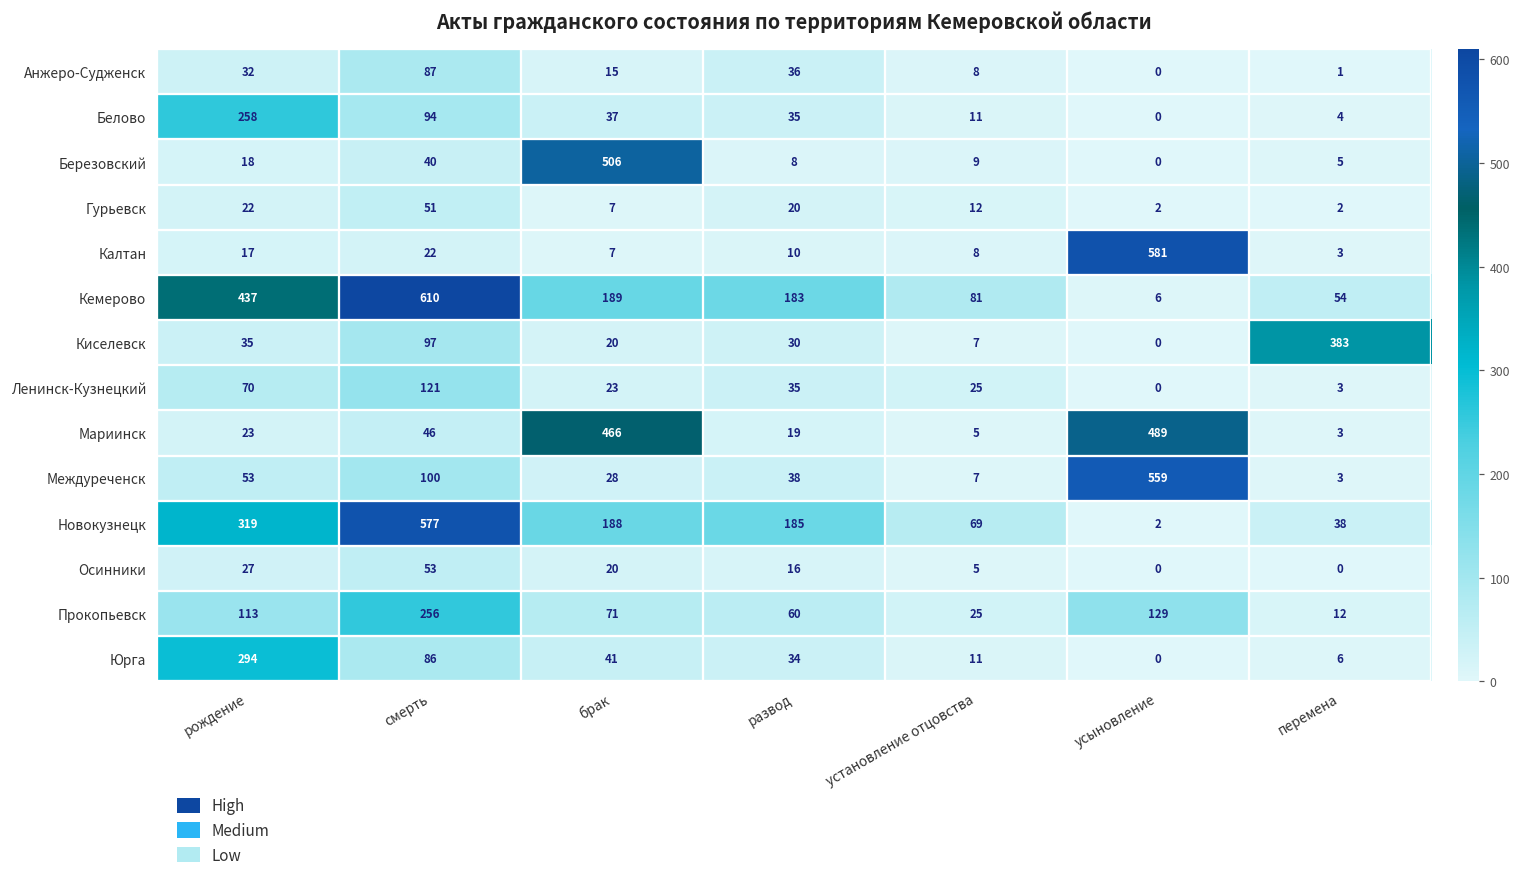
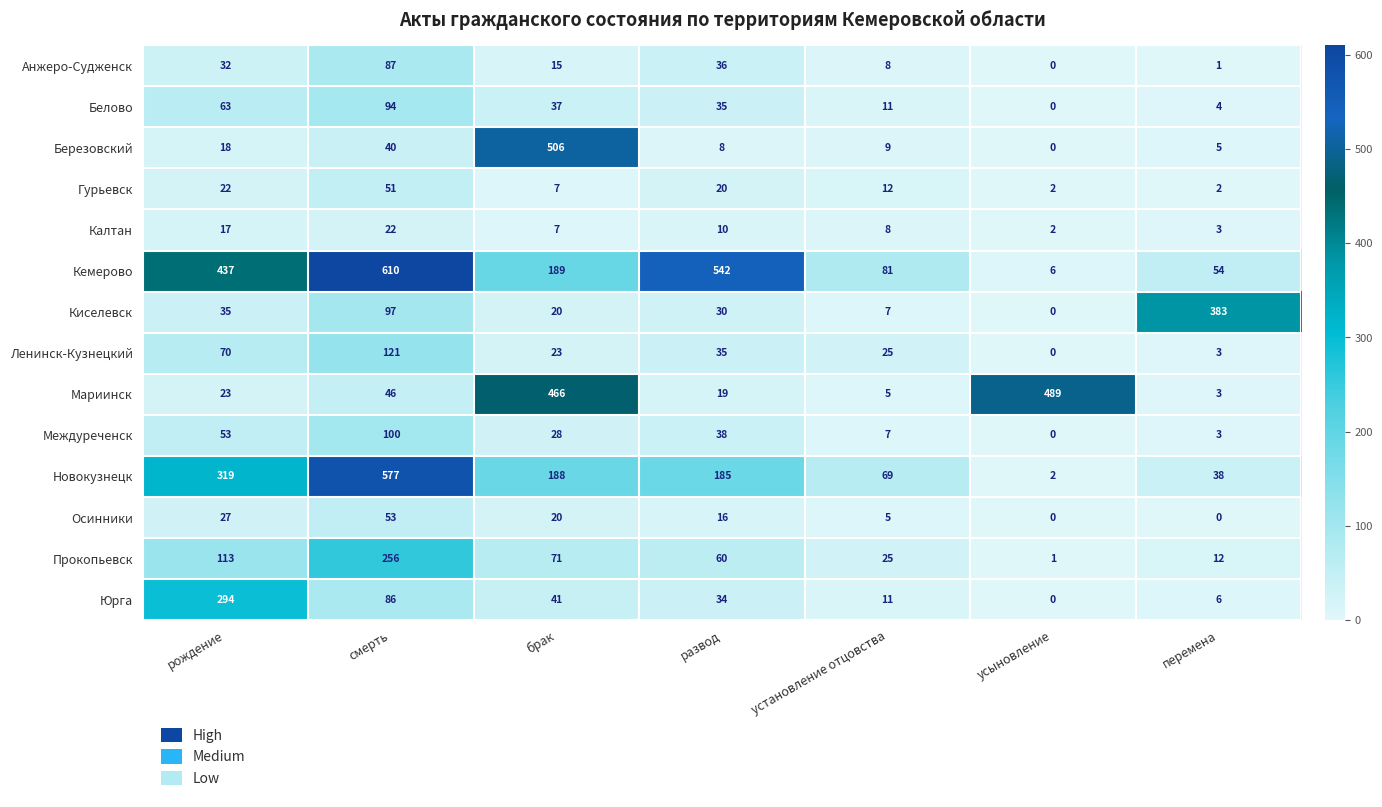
  {
    "Анжеро-Судженск": {
      "рождение": 32,
      "смерть": 87,
      "брак": 15,
      "развод": 36,
      "установление отцовства": 8,
      "усыновление": 0,
      "перемена": 1
    },
    "Белово": {
-     "рождение": 258,
+     "рождение": 63,
      "смерть": 94,
      "брак": 37,
      "развод": 35,
      "установление отцовства": 11,
      "усыновление": 0,
      "перемена": 4
    },
    "Березовский": {
      "рождение": 18,
      "смерть": 40,
      "брак": 506,
      "развод": 8,
      "установление отцовства": 9,
      "усыновление": 0,
      "перемена": 5
    },
    "Гурьевск": {
      "рождение": 22,
      "смерть": 51,
      "брак": 7,
      "развод": 20,
      "установление отцовства": 12,
      "усыновление": 2,
      "перемена": 2
    },
    "Калтан": {
      "рождение": 17,
      "смерть": 22,
      "брак": 7,
      "развод": 10,
      "установление отцовства": 8,
-     "усыновление": 581,
+     "усыновление": 2,
      "перемена": 3
    },
    "Кемерово": {
      "рождение": 437,
      "смерть": 610,
      "брак": 189,
-     "развод": 183,
+     "развод": 542,
      "установление отцовства": 81,
      "усыновление": 6,
      "перемена": 54
    },
    "Киселевск": {
      "рождение": 35,
      "смерть": 97,
      "брак": 20,
      "развод": 30,
      "установление отцовства": 7,
      "усыновление": 0,
      "перемена": 383
    },
    "Ленинск-Кузнецкий": {
      "рождение": 70,
      "смерть": 121,
      "брак": 23,
      "развод": 35,
      "установление отцовства": 25,
      "усыновление": 0,
      "перемена": 3
    },
    "Мариинск": {
      "рождение": 23,
      "смерть": 46,
      "брак": 466,
      "развод": 19,
      "установление отцовства": 5,
      "усыновление": 489,
      "перемена": 3
    },
    "Междуреченск": {
      "рождение": 53,
      "смерть": 100,
      "брак": 28,
      "развод": 38,
      "установление отцовства": 7,
-     "усыновление": 559,
+     "усыновление": 0,
      "перемена": 3
    },
    "Новокузнецк": {
      "рождение": 319,
      "смерть": 577,
      "брак": 188,
      "развод": 185,
      "установление отцовства": 69,
      "усыновление": 2,
      "перемена": 38
    },
    "Осинники": {
      "рождение": 27,
      "смерть": 53,
      "брак": 20,
      "развод": 16,
      "установление отцовства": 5,
      "усыновление": 0,
      "перемена": 0
    },
    "Прокопьевск": {
      "рождение": 113,
      "смерть": 256,
      "брак": 71,
      "развод": 60,
      "установление отцовства": 25,
-     "усыновление": 129,
+     "усыновление": 1,
      "перемена": 12
    },
    "Юрга": {
      "рождение": 294,
      "смерть": 86,
      "брак": 41,
      "развод": 34,
      "установление отцовства": 11,
      "усыновление": 0,
      "перемена": 6
    }
  }
